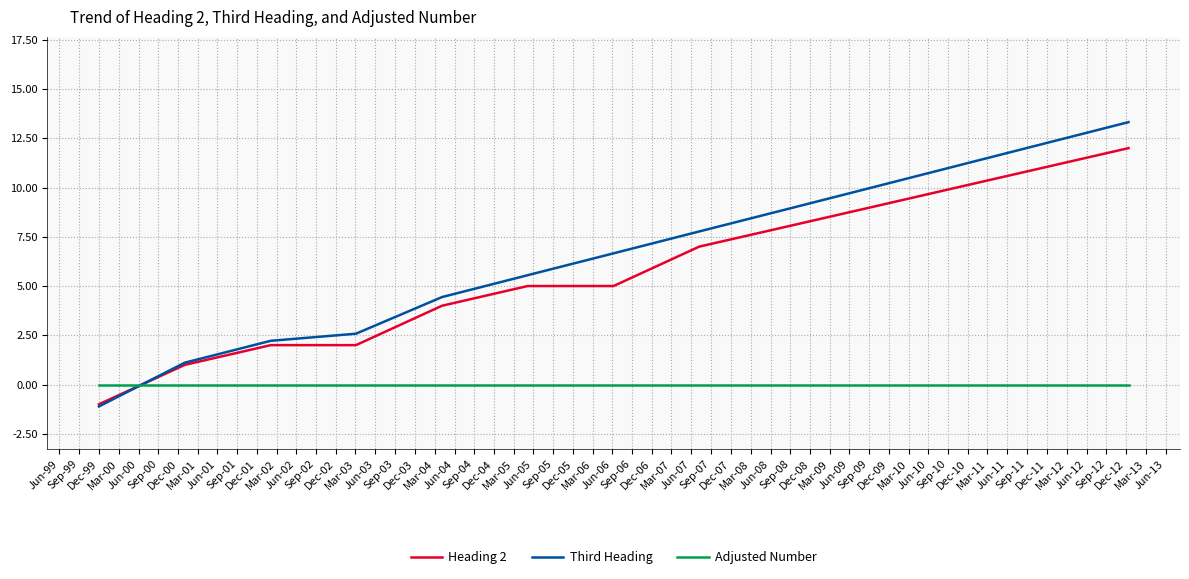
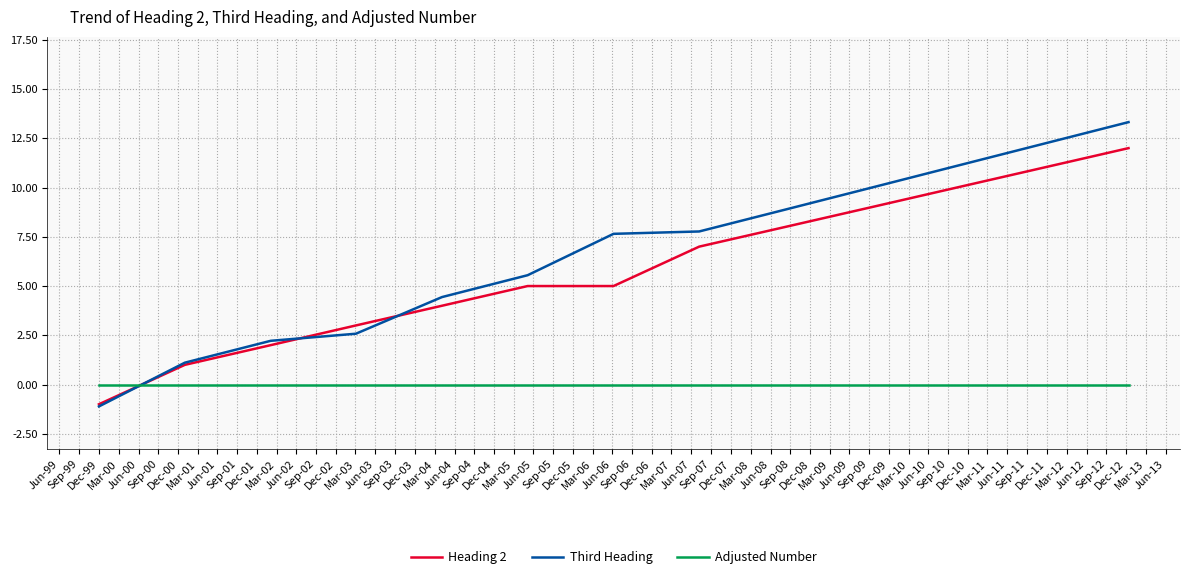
  {
    "Heading 2": {
-     "Mar-03": 2,
+     "Mar-03": 3,
      "Jun-06": 5
    },
    "Third Heading": {
      "Mar-03": 2.6,
-     "Jun-06": 6.7
+     "Jun-06": 7.7
    },
    "Adjusted Number": {
      "Dec-99": 0.0,
      "Mar-03": 0.0,
      "Jun-06": 0.0
    }
  }
